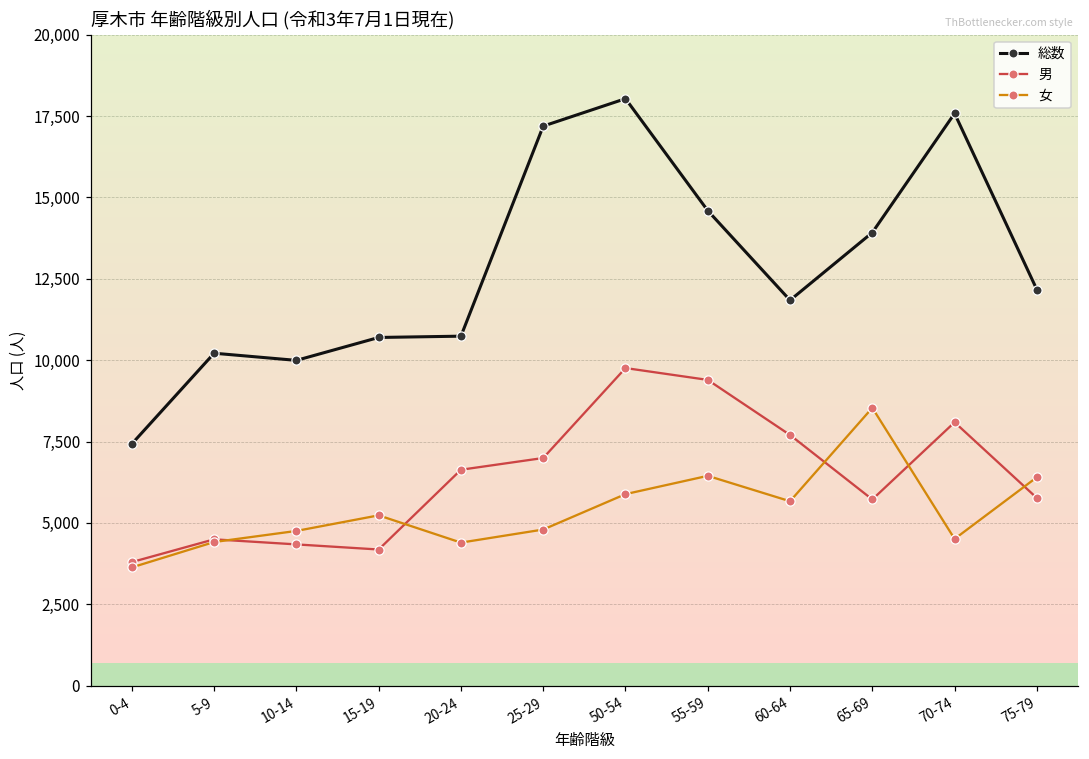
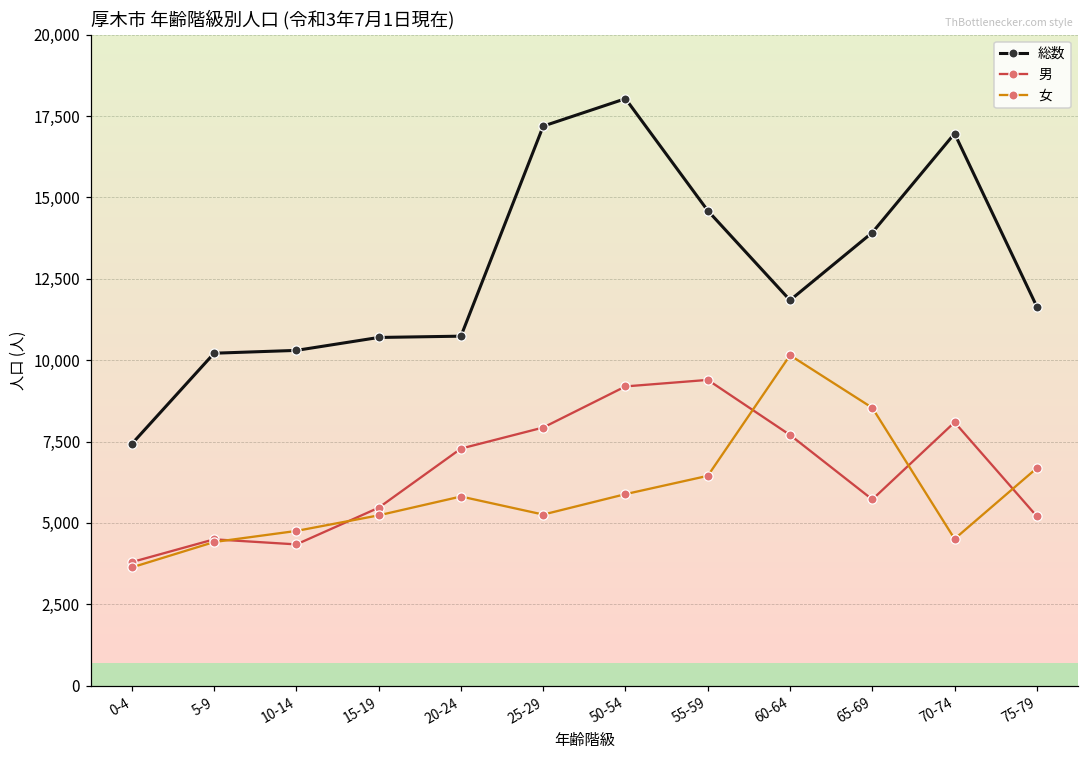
  {
    "総数": {
      "0-4": "7,400",
      "5-9": "10,200",
-     "10-14": "10,000",
+     "10-14": "10,300",
      "15-19": "10,700",
      "20-24": "10,700",
      "25-29": "17,200",
      "50-54": "18,000",
      "55-59": "14,600",
      "60-64": "11,800",
      "65-69": "13,900",
-     "70-74": "17,600",
-     "75-79": "12,200"
+     "70-74": "17,000",
+     "75-79": "11,600"
    },
    "男": {
      "0-4": "3,800",
      "10-14": "4,300",
-     "15-19": "4,200",
-     "20-24": "6,600",
-     "25-29": "7,000",
-     "50-54": "9,800",
+     "15-19": "5,500",
+     "20-24": "7,300",
+     "25-29": "7,900",
+     "50-54": "9,200",
      "55-59": "9,400",
      "60-64": "7,700",
      "65-69": "5,700",
      "70-74": "8,100",
-     "75-79": "5,800"
+     "75-79": "5,200"
    },
    "女": {
      "0-4": "3,600",
      "10-14": "4,800",
      "15-19": "5,200",
-     "20-24": "4,400",
-     "25-29": "4,800",
+     "20-24": "5,800",
+     "25-29": "5,300",
      "50-54": "5,900",
      "55-59": "6,400",
-     "60-64": "5,700",
+     "60-64": "10,200",
      "65-69": "8,500",
      "70-74": "4,500",
-     "75-79": "6,400"
+     "75-79": "6,700"
    }
  }
